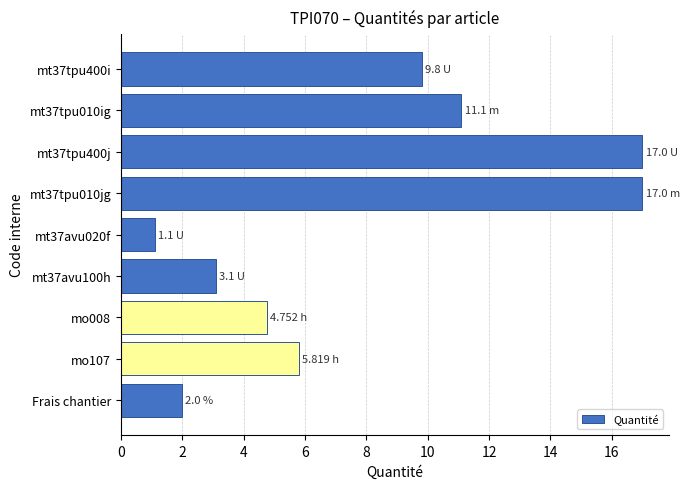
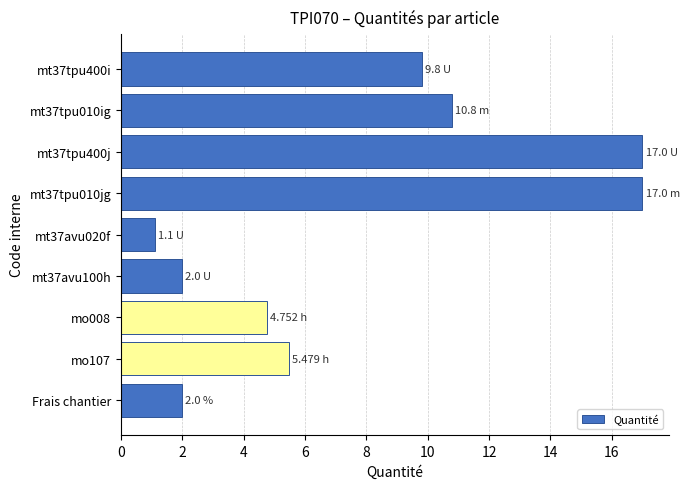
  {
    "mt37tpu400i": "9.8",
-   "mt37tpu010ig": "11.1",
+   "mt37tpu010ig": "10.8",
    "mt37tpu400j": "17.0",
    "mt37tpu010jg": "17.0",
    "mt37avu020f": "1.1",
-   "mt37avu100h": "3.1",
+   "mt37avu100h": "2.0",
    "mo008": "4.752",
-   "mo107": "5.819",
+   "mo107": "5.479",
    "Frais chantier": "2.0 %"
  }
